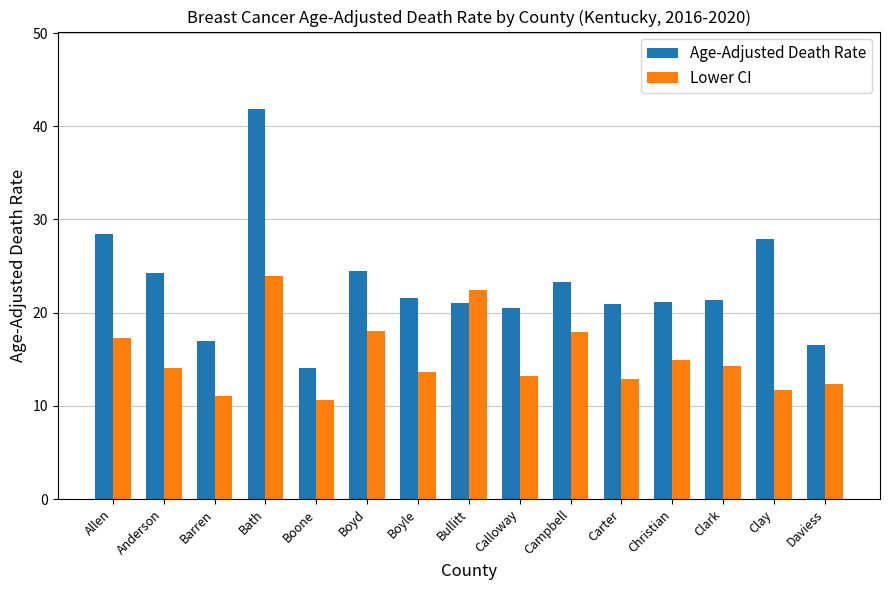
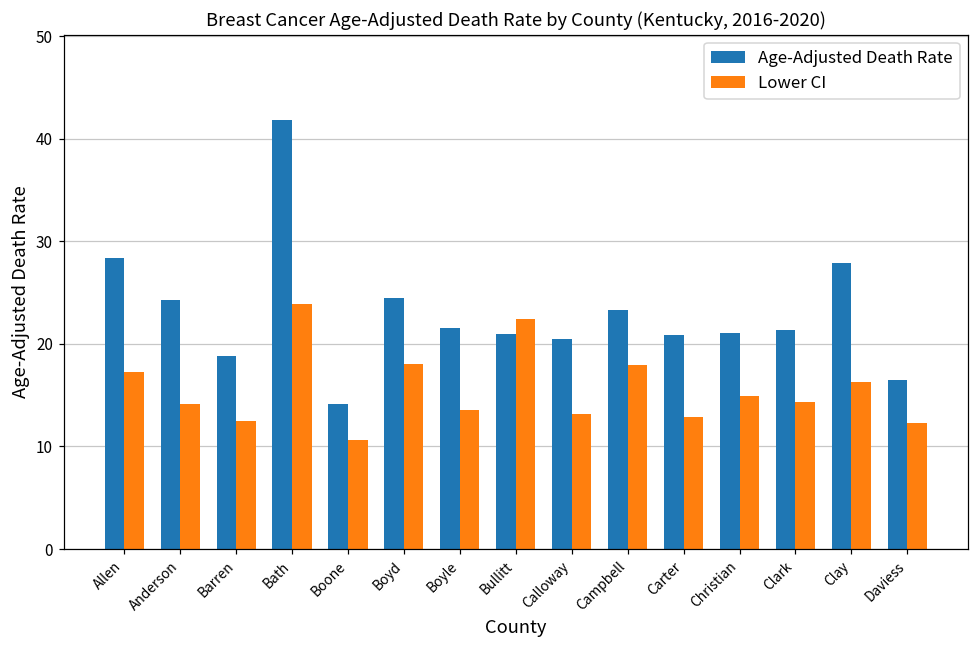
  {
    "Age-Adjusted Death Rate": {
      "Allen": 28,
      "Anderson": 24,
-     "Barren": 17,
+     "Barren": 19,
      "Bath": 42,
      "Boone": 14,
      "Boyd": 25,
      "Boyle": 22,
      "Bullitt": 21,
      "Calloway": 21,
      "Campbell": 23,
      "Carter": 21,
      "Christian": 21,
      "Clark": 21,
      "Clay": 28,
      "Daviess": 17
    },
    "Lower CI": {
      "Allen": 17,
      "Anderson": 14,
-     "Barren": 11,
+     "Barren": 13,
      "Bath": 24,
      "Boone": 11,
      "Boyd": 18,
      "Boyle": 14,
      "Bullitt": 22,
      "Calloway": 13,
      "Campbell": 18,
      "Carter": 13,
      "Christian": 15,
      "Clark": 14,
-     "Clay": 12,
+     "Clay": 16,
      "Daviess": 12
    }
  }
